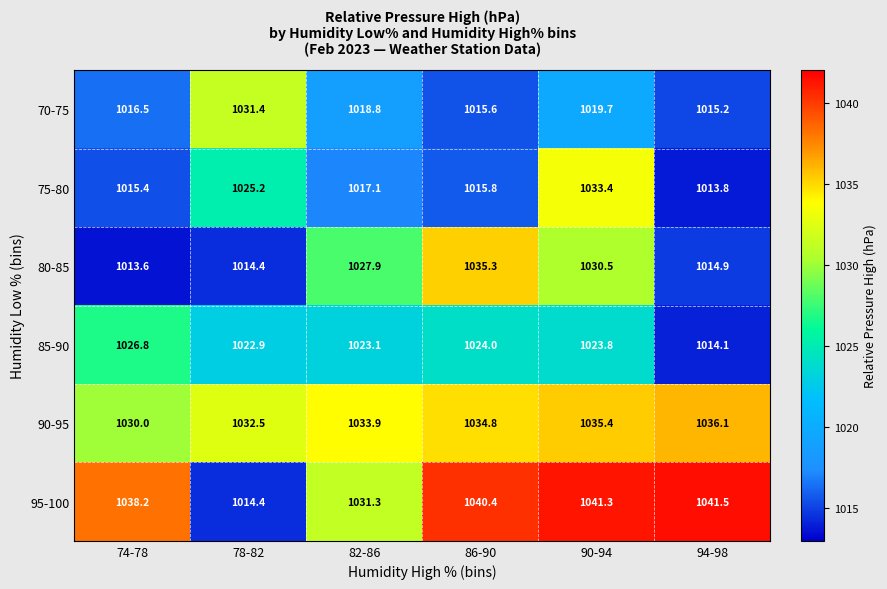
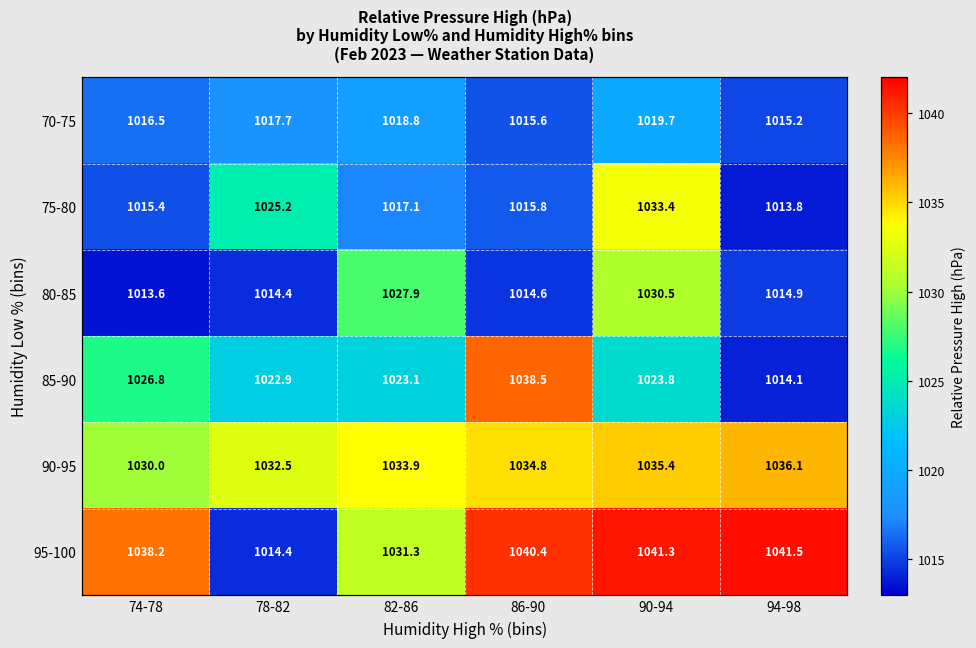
  {
    "70-75": {
      "74-78": 1016.5,
-     "78-82": 1031.4,
+     "78-82": 1017.7,
      "82-86": 1018.8,
      "86-90": 1015.6,
      "90-94": 1019.7,
      "94-98": 1015.2
    },
    "75-80": {
      "74-78": 1015.4,
      "78-82": 1025.2,
      "82-86": 1017.1,
      "86-90": 1015.8,
      "90-94": 1033.4,
      "94-98": 1013.8
    },
    "80-85": {
      "74-78": 1013.6,
      "78-82": 1014.4,
      "82-86": 1027.9,
-     "86-90": 1035.3,
+     "86-90": 1014.6,
      "90-94": 1030.5,
      "94-98": 1014.9
    },
    "85-90": {
      "74-78": 1026.8,
      "78-82": 1022.9,
      "82-86": 1023.1,
-     "86-90": 1024.0,
+     "86-90": 1038.5,
      "90-94": 1023.8,
      "94-98": 1014.1
    },
    "90-95": {
      "74-78": 1030.0,
      "78-82": 1032.5,
      "82-86": 1033.9,
      "86-90": 1034.8,
      "90-94": 1035.4,
      "94-98": 1036.1
    },
    "95-100": {
      "74-78": 1038.2,
      "78-82": 1014.4,
      "82-86": 1031.3,
      "86-90": 1040.4,
      "90-94": 1041.3,
      "94-98": 1041.5
    }
  }
